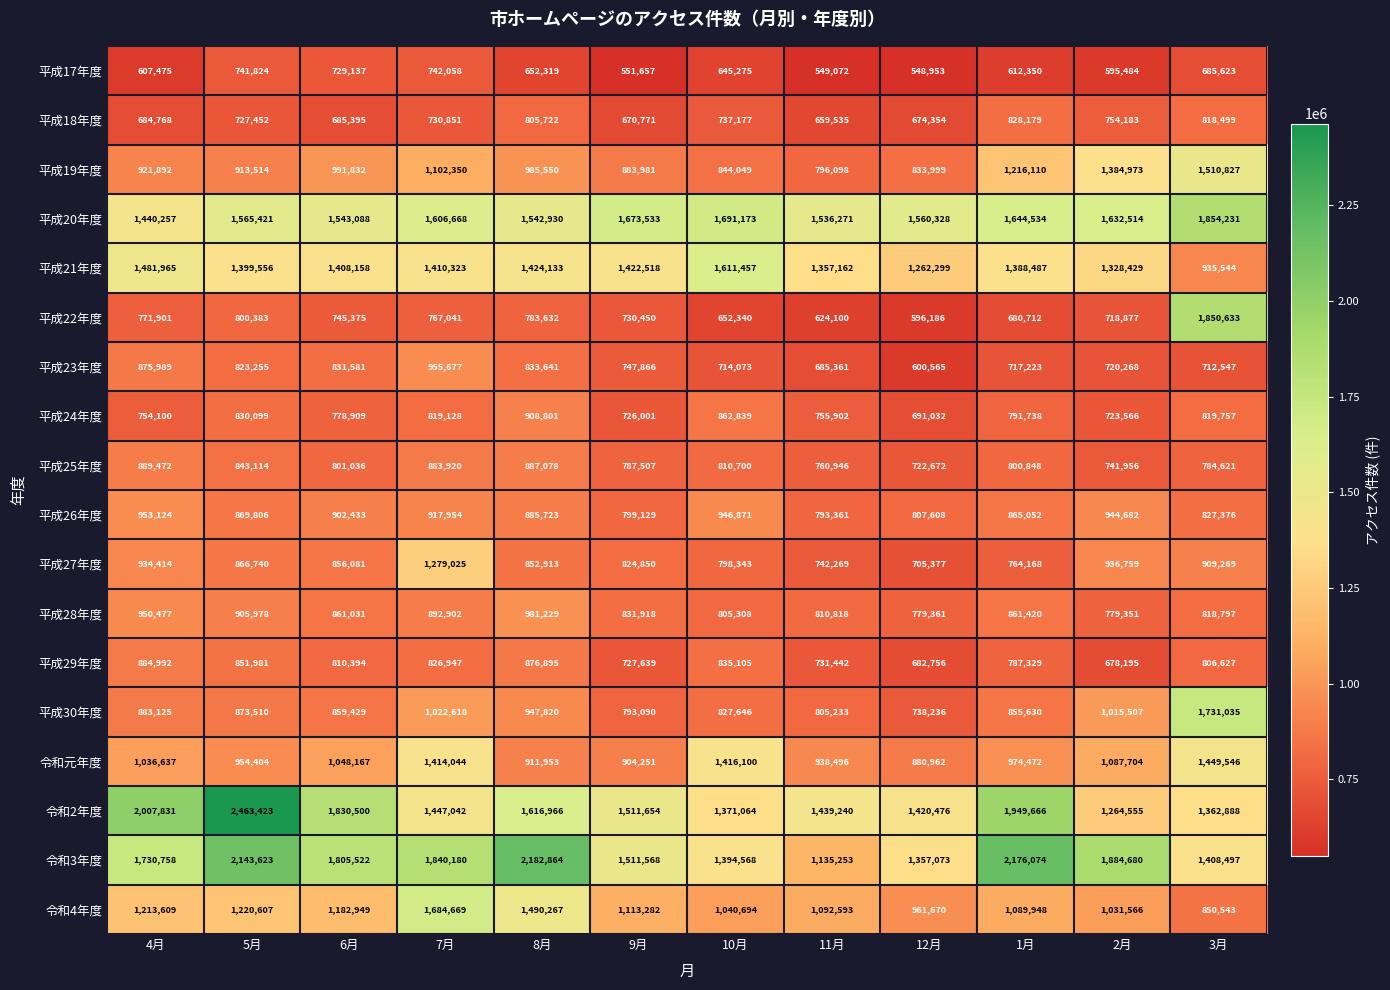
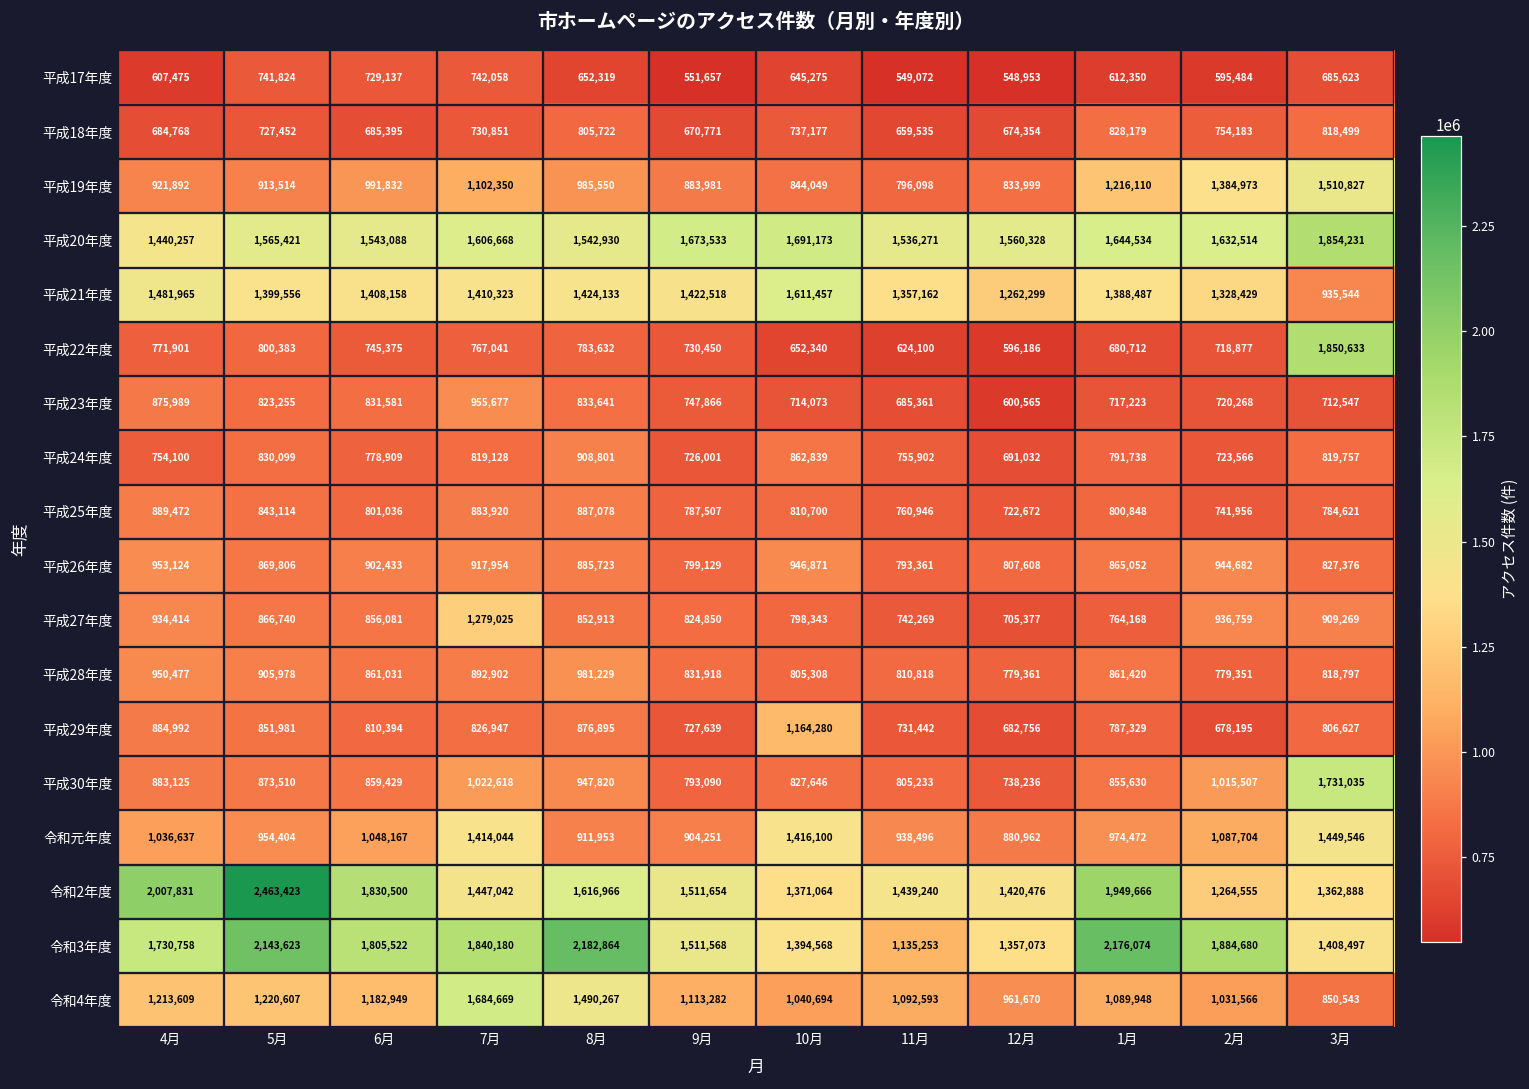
  {
    "平成29年度": {
      "4月": "884,992",
      "5月": "851,981",
      "6月": "810,394",
      "7月": "826,947",
      "8月": "876,895",
      "9月": "727,639",
-     "10月": "835,105",
+     "10月": "1,164,280",
      "11月": "731,442",
      "12月": "682,756",
      "1月": "787,329",
      "2月": "678,195",
      "3月": "806,627"
    }
  }
